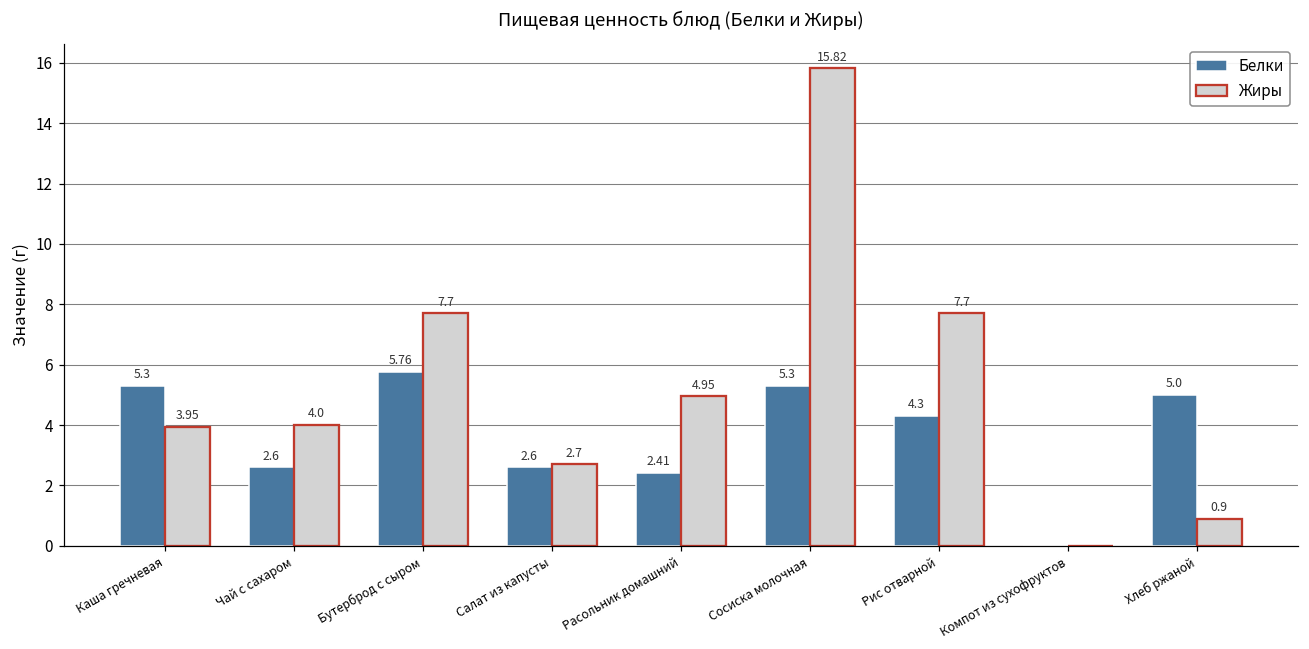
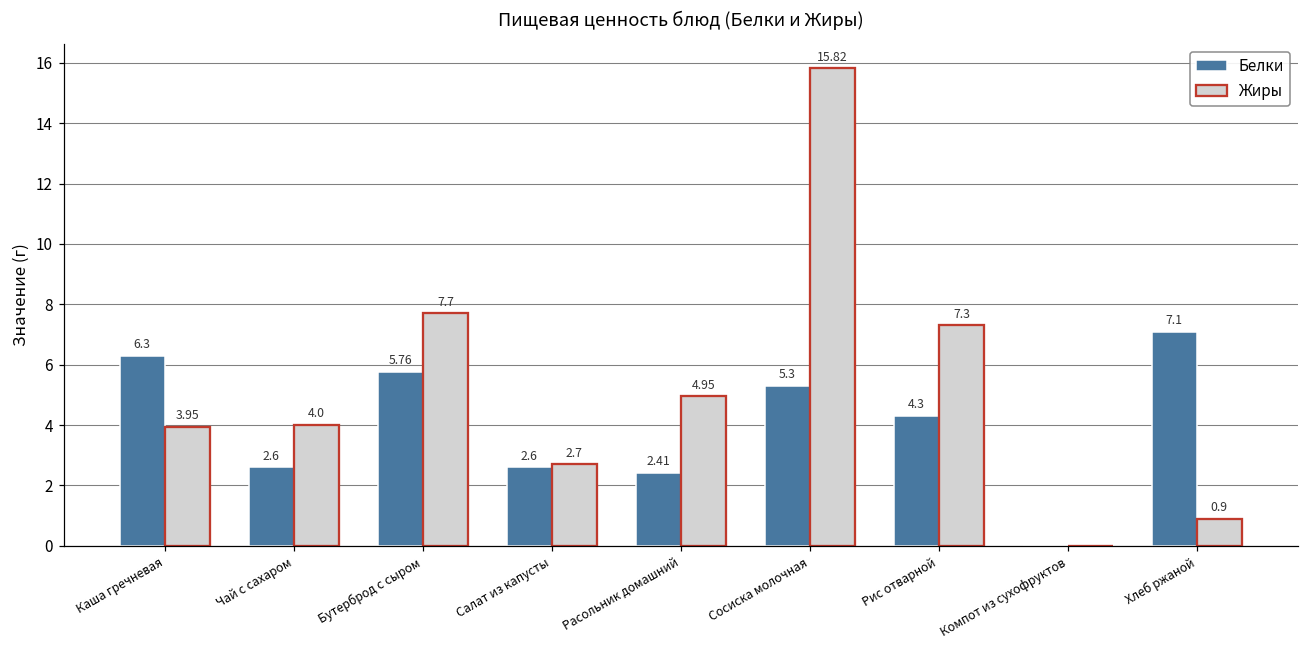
  {
    "Белки": {
-     "Каша гречневая": 5.3,
+     "Каша гречневая": 6.3,
      "Чай с сахаром": 2.6,
      "Бутерброд с сыром": 5.76,
      "Салат из капусты": 2.6,
      "Расольник домашний": 2.41,
      "Сосиска молочная": 5.3,
      "Рис отварной": 4.3,
-     "Хлеб ржаной": 5.0
+     "Хлеб ржаной": 7.1
    },
    "Жиры": {
      "Каша гречневая": 3.95,
      "Чай с сахаром": 4.0,
      "Бутерброд с сыром": 7.7,
      "Салат из капусты": 2.7,
      "Расольник домашний": 4.95,
      "Сосиска молочная": 15.82,
-     "Рис отварной": 7.7,
+     "Рис отварной": 7.3,
      "Хлеб ржаной": 0.9
    }
  }
